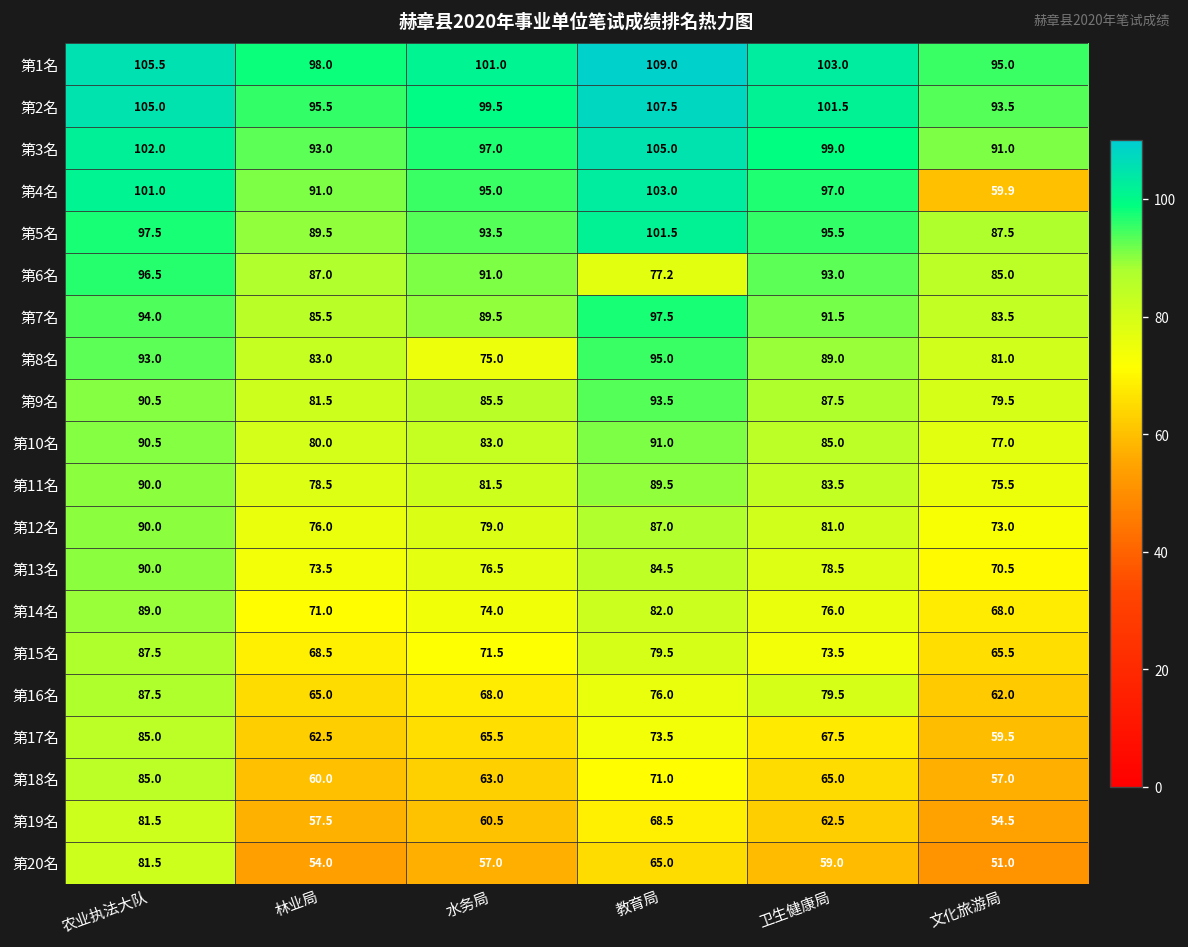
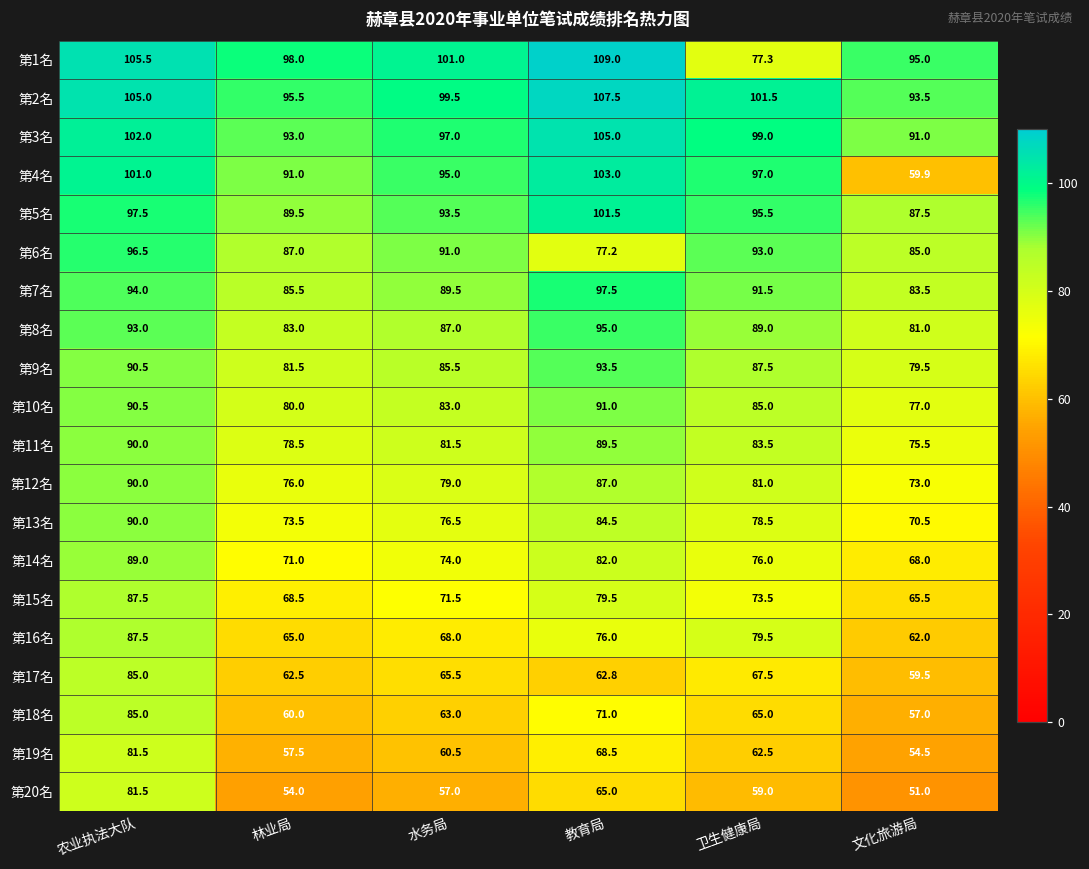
  {
    "第1名": {
      "农业执法大队": 105.5,
      "林业局": 98.0,
      "水务局": 101.0,
      "教育局": 109.0,
-     "卫生健康局": 103.0,
+     "卫生健康局": 77.3,
      "文化旅游局": 95.0
    },
    "第2名": {
      "农业执法大队": 105.0,
      "林业局": 95.5,
      "水务局": 99.5,
      "教育局": 107.5,
      "卫生健康局": 101.5,
      "文化旅游局": 93.5
    },
    "第3名": {
      "农业执法大队": 102.0,
      "林业局": 93.0,
      "水务局": 97.0,
      "教育局": 105.0,
      "卫生健康局": 99.0,
      "文化旅游局": 91.0
    },
    "第4名": {
      "农业执法大队": 101.0,
      "林业局": 91.0,
      "水务局": 95.0,
      "教育局": 103.0,
      "卫生健康局": 97.0,
      "文化旅游局": 59.9
    },
    "第5名": {
      "农业执法大队": 97.5,
      "林业局": 89.5,
      "水务局": 93.5,
      "教育局": 101.5,
      "卫生健康局": 95.5,
      "文化旅游局": 87.5
    },
    "第6名": {
      "农业执法大队": 96.5,
      "林业局": 87.0,
      "水务局": 91.0,
      "教育局": 77.2,
      "卫生健康局": 93.0,
      "文化旅游局": 85.0
    },
    "第7名": {
      "农业执法大队": 94.0,
      "林业局": 85.5,
      "水务局": 89.5,
      "教育局": 97.5,
      "卫生健康局": 91.5,
      "文化旅游局": 83.5
    },
    "第8名": {
      "农业执法大队": 93.0,
      "林业局": 83.0,
-     "水务局": 75.0,
+     "水务局": 87.0,
      "教育局": 95.0,
      "卫生健康局": 89.0,
      "文化旅游局": 81.0
    },
    "第9名": {
      "农业执法大队": 90.5,
      "林业局": 81.5,
      "水务局": 85.5,
      "教育局": 93.5,
      "卫生健康局": 87.5,
      "文化旅游局": 79.5
    },
    "第10名": {
      "农业执法大队": 90.5,
      "林业局": 80.0,
      "水务局": 83.0,
      "教育局": 91.0,
      "卫生健康局": 85.0,
      "文化旅游局": 77.0
    },
    "第11名": {
      "农业执法大队": 90.0,
      "林业局": 78.5,
      "水务局": 81.5,
      "教育局": 89.5,
      "卫生健康局": 83.5,
      "文化旅游局": 75.5
    },
    "第12名": {
      "农业执法大队": 90.0,
      "林业局": 76.0,
      "水务局": 79.0,
      "教育局": 87.0,
      "卫生健康局": 81.0,
      "文化旅游局": 73.0
    },
    "第13名": {
      "农业执法大队": 90.0,
      "林业局": 73.5,
      "水务局": 76.5,
      "教育局": 84.5,
      "卫生健康局": 78.5,
      "文化旅游局": 70.5
    },
    "第14名": {
      "农业执法大队": 89.0,
      "林业局": 71.0,
      "水务局": 74.0,
      "教育局": 82.0,
      "卫生健康局": 76.0,
      "文化旅游局": 68.0
    },
    "第15名": {
      "农业执法大队": 87.5,
      "林业局": 68.5,
      "水务局": 71.5,
      "教育局": 79.5,
      "卫生健康局": 73.5,
      "文化旅游局": 65.5
    },
    "第16名": {
      "农业执法大队": 87.5,
      "林业局": 65.0,
      "水务局": 68.0,
      "教育局": 76.0,
      "卫生健康局": 79.5,
      "文化旅游局": 62.0
    },
    "第17名": {
      "农业执法大队": 85.0,
      "林业局": 62.5,
      "水务局": 65.5,
-     "教育局": 73.5,
+     "教育局": 62.8,
      "卫生健康局": 67.5,
      "文化旅游局": 59.5
    },
    "第18名": {
      "农业执法大队": 85.0,
      "林业局": 60.0,
      "水务局": 63.0,
      "教育局": 71.0,
      "卫生健康局": 65.0,
      "文化旅游局": 57.0
    },
    "第19名": {
      "农业执法大队": 81.5,
      "林业局": 57.5,
      "水务局": 60.5,
      "教育局": 68.5,
      "卫生健康局": 62.5,
      "文化旅游局": 54.5
    },
    "第20名": {
      "农业执法大队": 81.5,
      "林业局": 54.0,
      "水务局": 57.0,
      "教育局": 65.0,
      "卫生健康局": 59.0,
      "文化旅游局": 51.0
    }
  }
